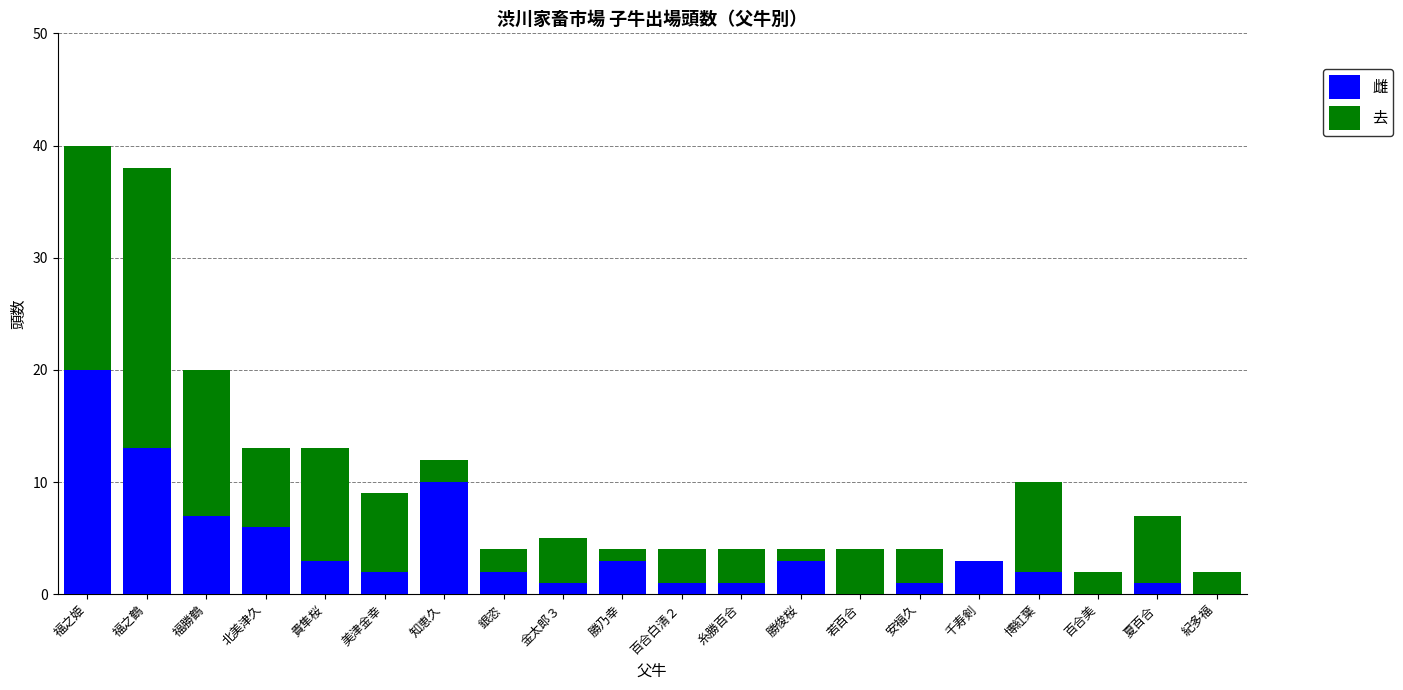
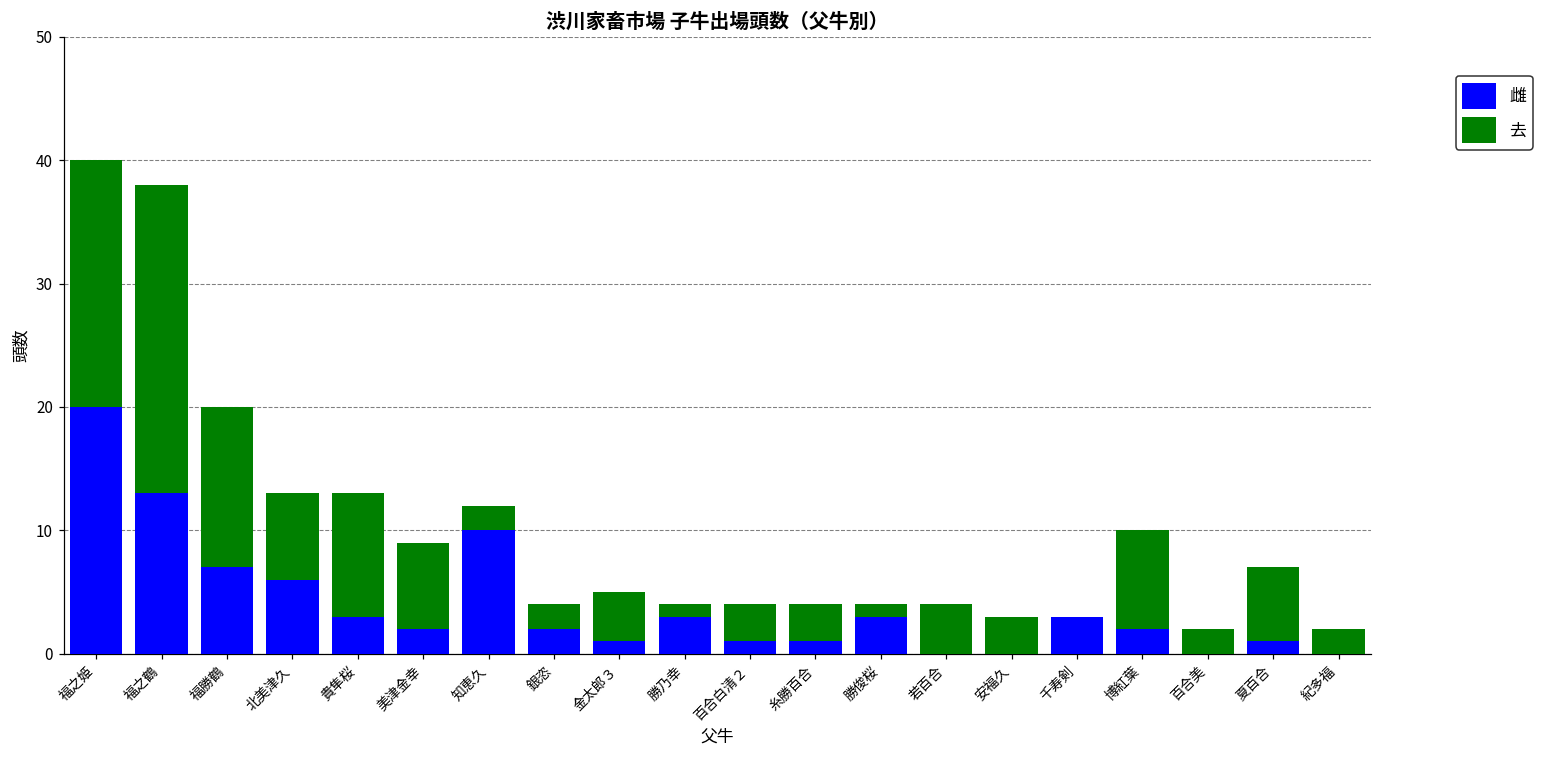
  {
    "雌": {
      "福之姫": 20,
      "福之鶴": 13,
      "福勝鶴": 7,
      "北美津久": 6,
      "貴隼桜": 3,
      "美津金幸": 2,
      "知恵久": 10,
      "銀恣": 2,
      "金太郎３": 1,
      "勝乃幸": 3,
      "百合白清２": 1,
      "糸勝百合": 1,
      "勝俊桜": 3,
      "若百合": 0,
-     "安福久": 1,
+     "安福久": 0,
      "千寿剣": 3,
      "博紅葉": 2,
      "百合美": 0,
      "夏百合": 1,
      "紀多福": 0
    },
    "去": {
      "福之姫": 20,
      "福之鶴": 25,
      "福勝鶴": 13,
      "北美津久": 7,
      "貴隼桜": 10,
      "美津金幸": 7,
      "知恵久": 2,
      "銀恣": 2,
      "金太郎３": 4,
      "勝乃幸": 1,
      "百合白清２": 3,
      "糸勝百合": 3,
      "勝俊桜": 1,
      "若百合": 4,
      "安福久": 3,
      "千寿剣": 0,
      "博紅葉": 8,
      "百合美": 2,
      "夏百合": 6,
      "紀多福": 2
    }
  }
